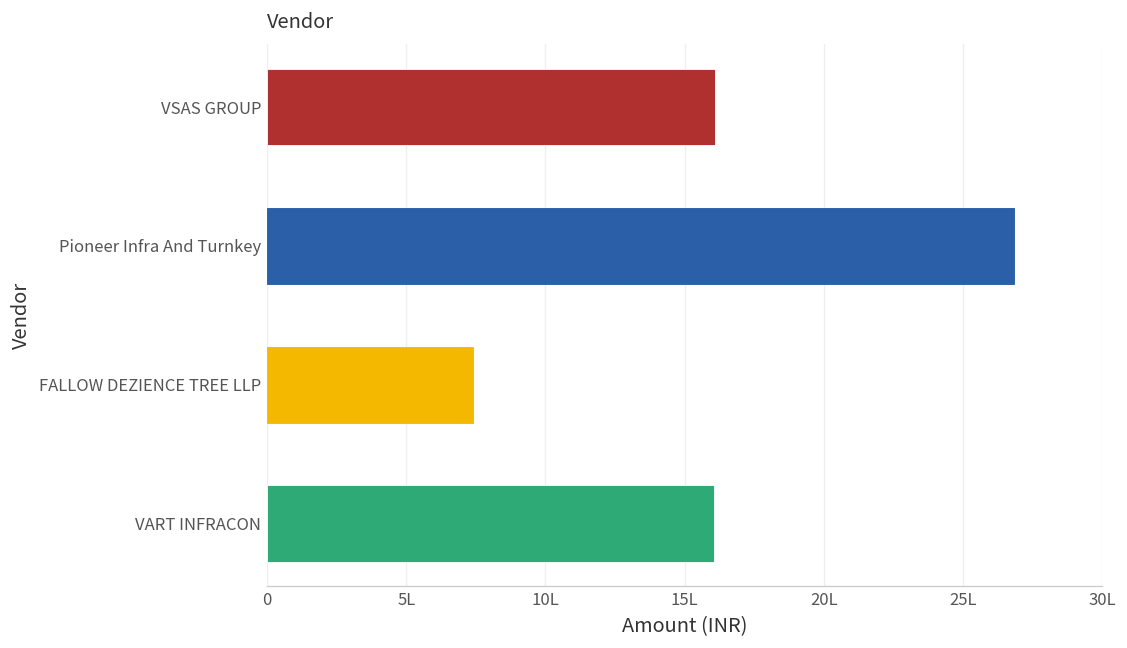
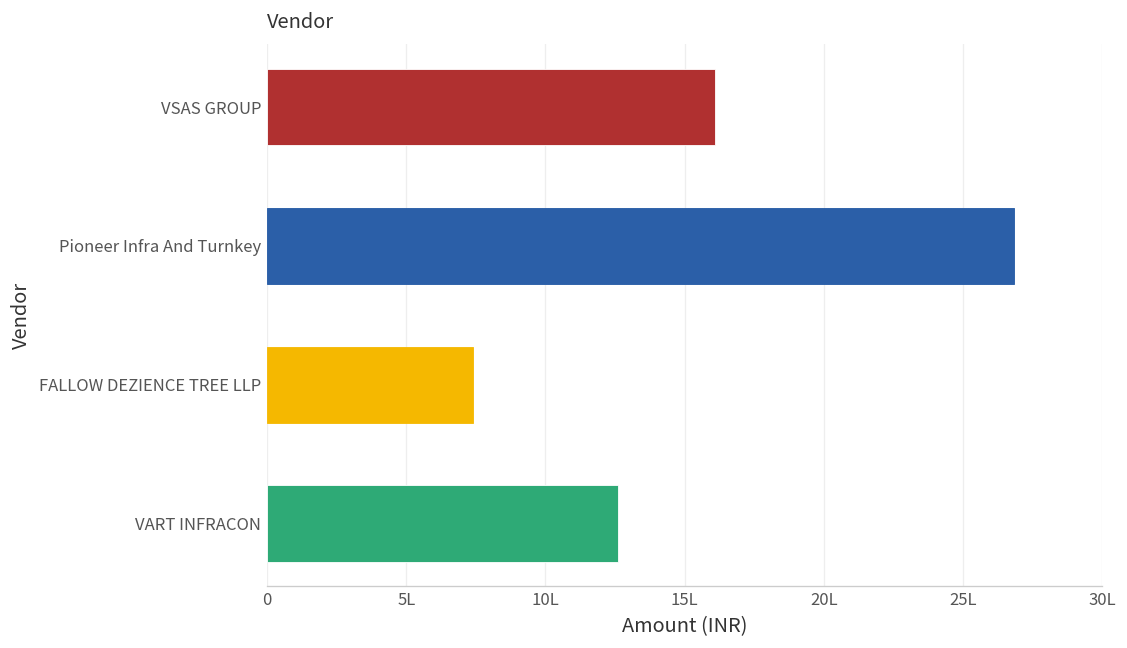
  {
    "VSAS GROUP": "16.1L",
    "Pioneer Infra And Turnkey": "26.8L",
    "FALLOW DEZIENCE TREE LLP": "7.4L",
-   "VART INFRACON": "16.0L"
+   "VART INFRACON": "12.6L"
  }
